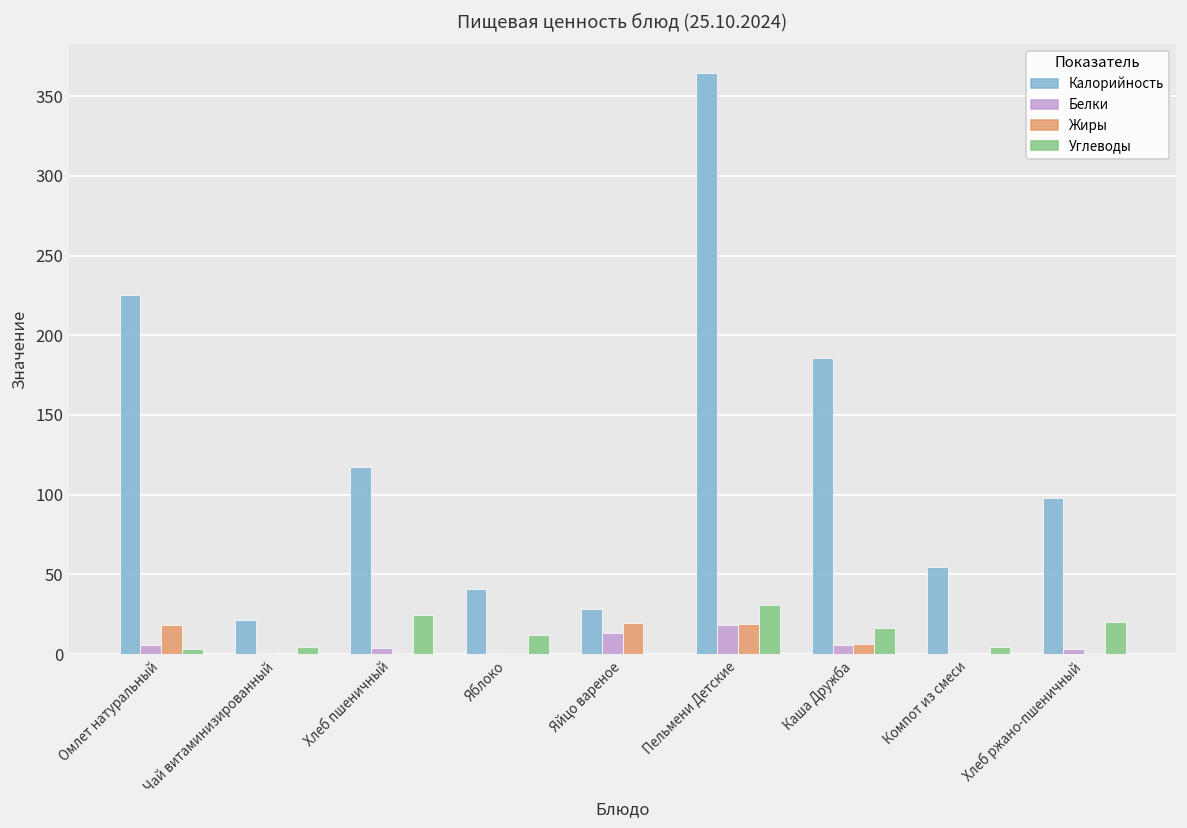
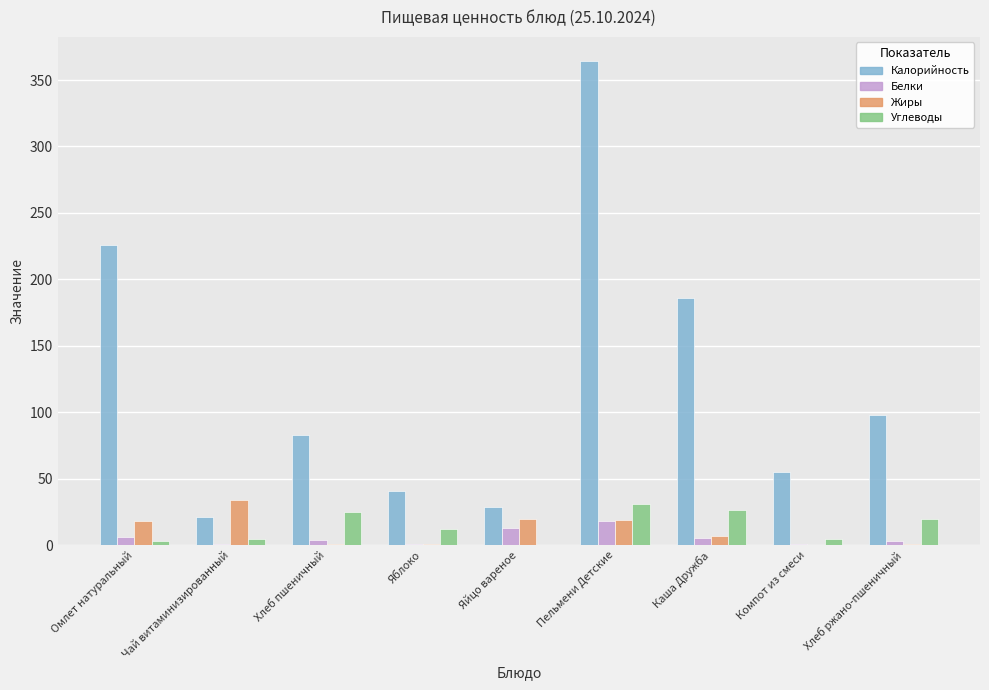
  {
    "Калорийность": {
      "Омлет натуральный": 226,
      "Чай витаминизированный": 21,
-     "Хлеб пшеничный": 117,
+     "Хлеб пшеничный": 83,
      "Яблоко": 41,
      "Яйцо вареное": 28,
      "Пельмени Детские": 364,
      "Каша Дружба": 186,
      "Компот из смеси": 55,
      "Хлеб ржано-пшеничный": 98
    },
    "Белки": {
      "Омлет натуральный": 6,
      "Хлеб пшеничный": 4,
      "Яйцо вареное": 13,
      "Пельмени Детские": 18,
      "Каша Дружба": 6,
      "Хлеб ржано-пшеничный": 3
    },
    "Жиры": {
      "Омлет натуральный": 18,
-     "Чай витаминизированный": 0,
+     "Чай витаминизированный": 34,
      "Яйцо вареное": 20,
      "Пельмени Детские": 19,
      "Каша Дружба": 7
    },
    "Углеводы": {
      "Омлет натуральный": 3,
      "Чай витаминизированный": 5,
      "Хлеб пшеничный": 25,
      "Яблоко": 12,
      "Пельмени Детские": 31,
-     "Каша Дружба": 16,
+     "Каша Дружба": 26,
      "Компот из смеси": 5,
      "Хлеб ржано-пшеничный": 20
    }
  }
